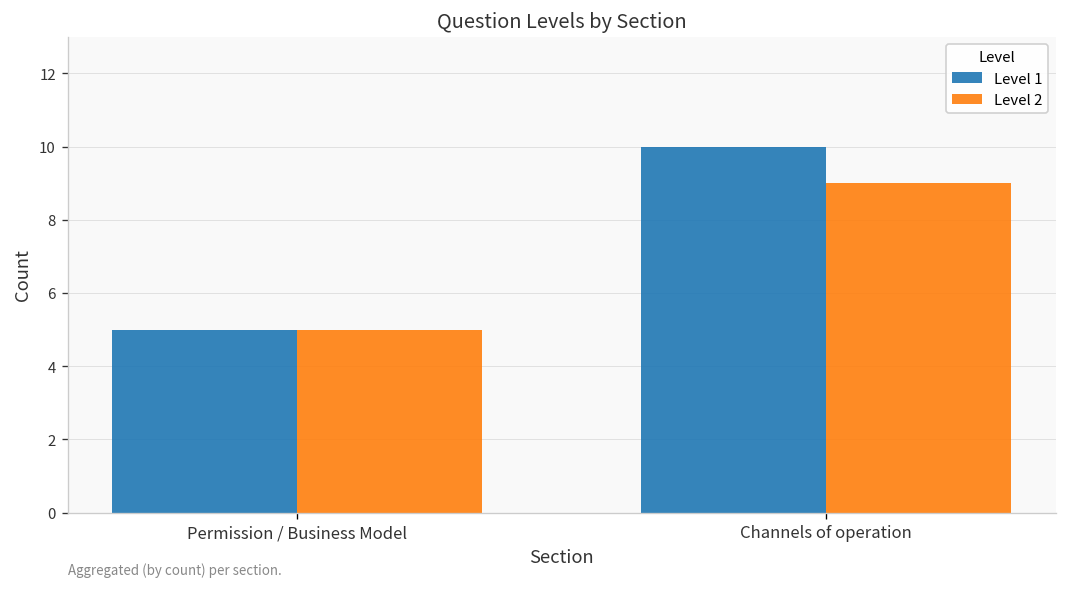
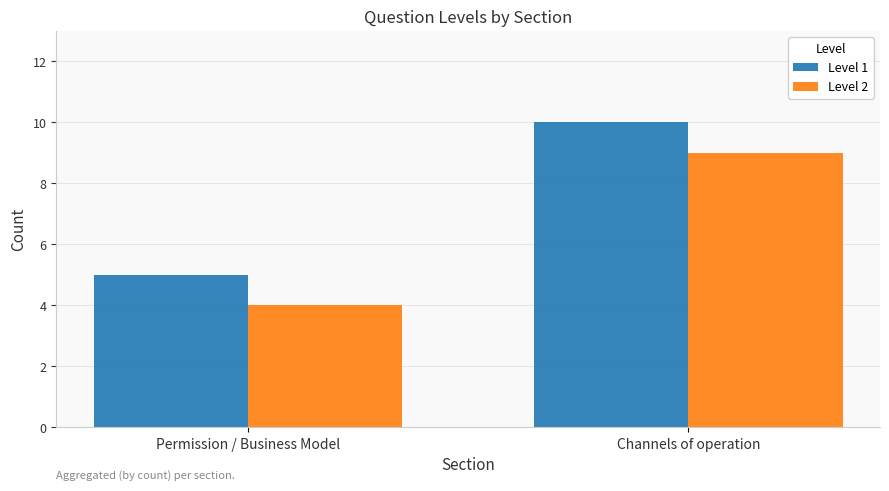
  {
    "Level 1": {
      "Permission / Business Model": 5,
      "Channels of operation": 10
    },
    "Level 2": {
-     "Permission / Business Model": 5,
+     "Permission / Business Model": 4,
      "Channels of operation": 9
    }
  }
